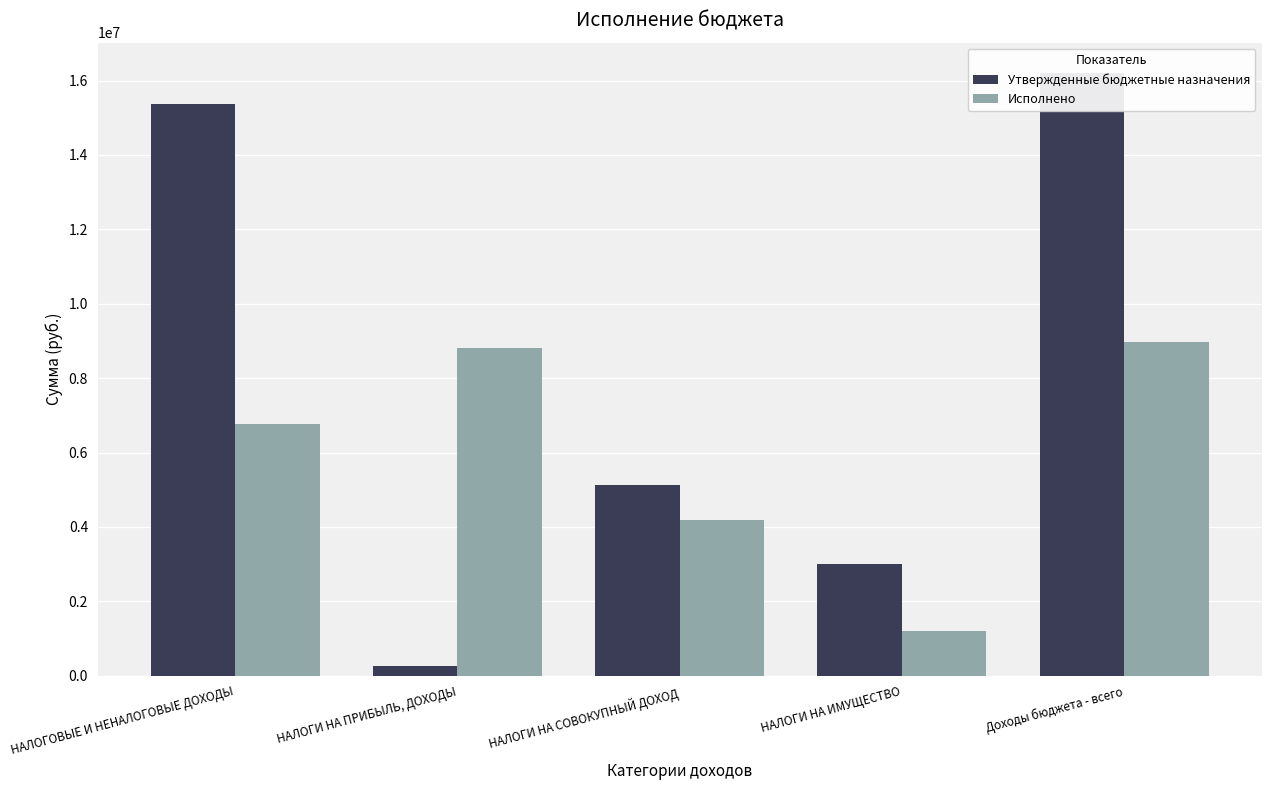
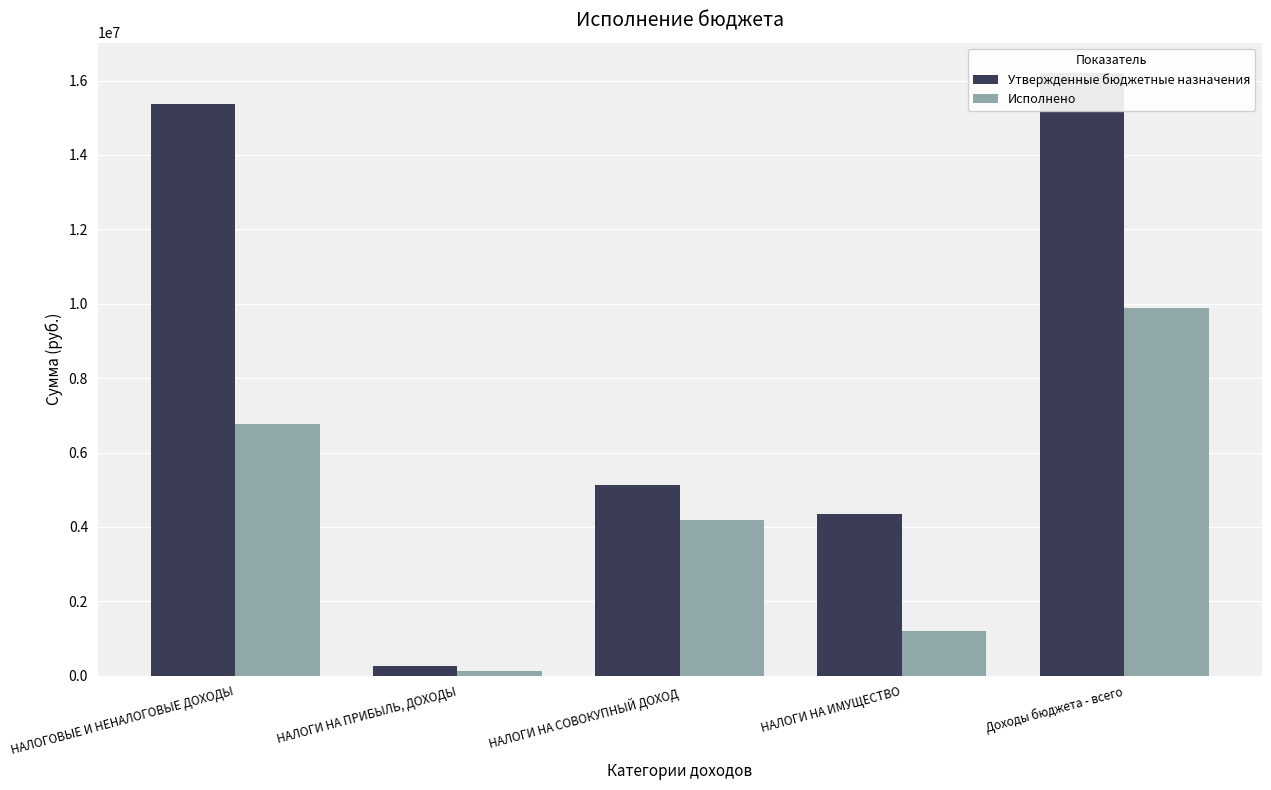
  {
    "Утвержденные бюджетные назначения": {
      "НАЛОГОВЫЕ И НЕНАЛОГОВЫЕ ДОХОДЫ": 15400000,
      "НАЛОГИ НА ПРИБЫЛЬ, ДОХОДЫ": 300000,
      "НАЛОГИ НА СОВОКУПНЫЙ ДОХОД": 5100000,
-     "НАЛОГИ НА ИМУЩЕСТВО": 3000000
+     "НАЛОГИ НА ИМУЩЕСТВО": 4400000
    },
    "Исполнено": {
      "НАЛОГОВЫЕ И НЕНАЛОГОВЫЕ ДОХОДЫ": 6800000,
-     "НАЛОГИ НА ПРИБЫЛЬ, ДОХОДЫ": 8800000,
+     "НАЛОГИ НА ПРИБЫЛЬ, ДОХОДЫ": 100000,
      "НАЛОГИ НА СОВОКУПНЫЙ ДОХОД": 4200000,
      "НАЛОГИ НА ИМУЩЕСТВО": 1200000,
-     "Доходы бюджета - всего": 9000000
+     "Доходы бюджета - всего": 9900000
    }
  }
